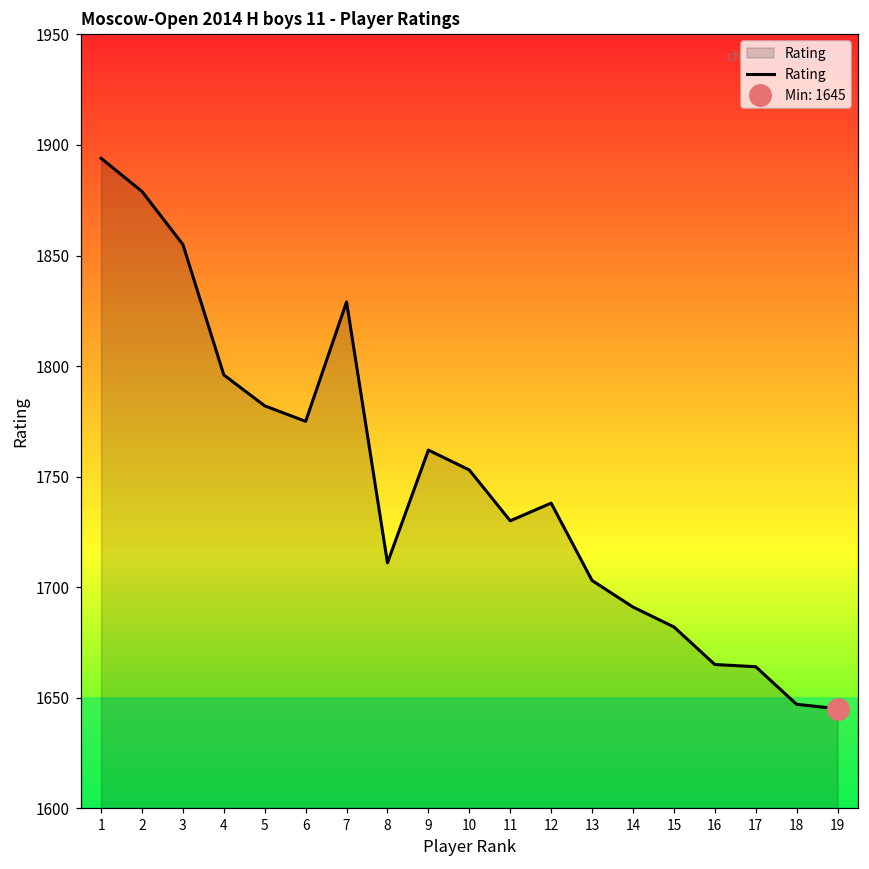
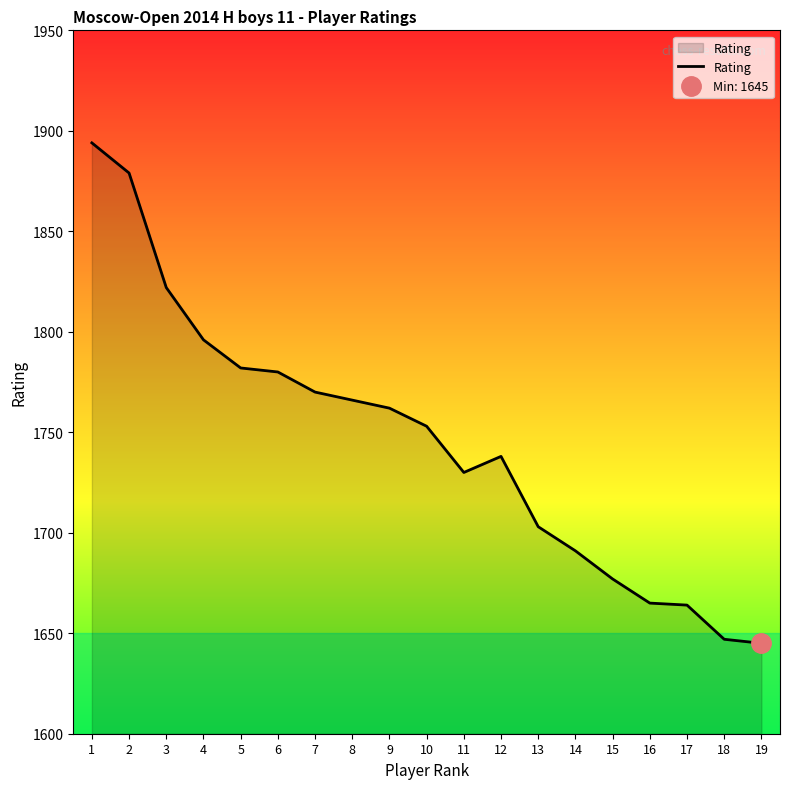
  {
    "Rating": {
      "1": 1894,
      "2": 1879,
-     "3": 1855,
+     "3": 1822,
      "4": 1796,
      "5": 1782,
-     "6": 1775,
-     "7": 1829,
-     "8": 1711,
+     "6": 1780,
+     "7": 1770,
+     "8": 1766,
      "9": 1762,
      "10": 1753,
      "11": 1730,
      "12": 1738,
      "13": 1703,
      "14": 1691,
-     "15": 1682,
+     "15": 1677,
      "16": 1665,
      "17": 1664
    }
  }
